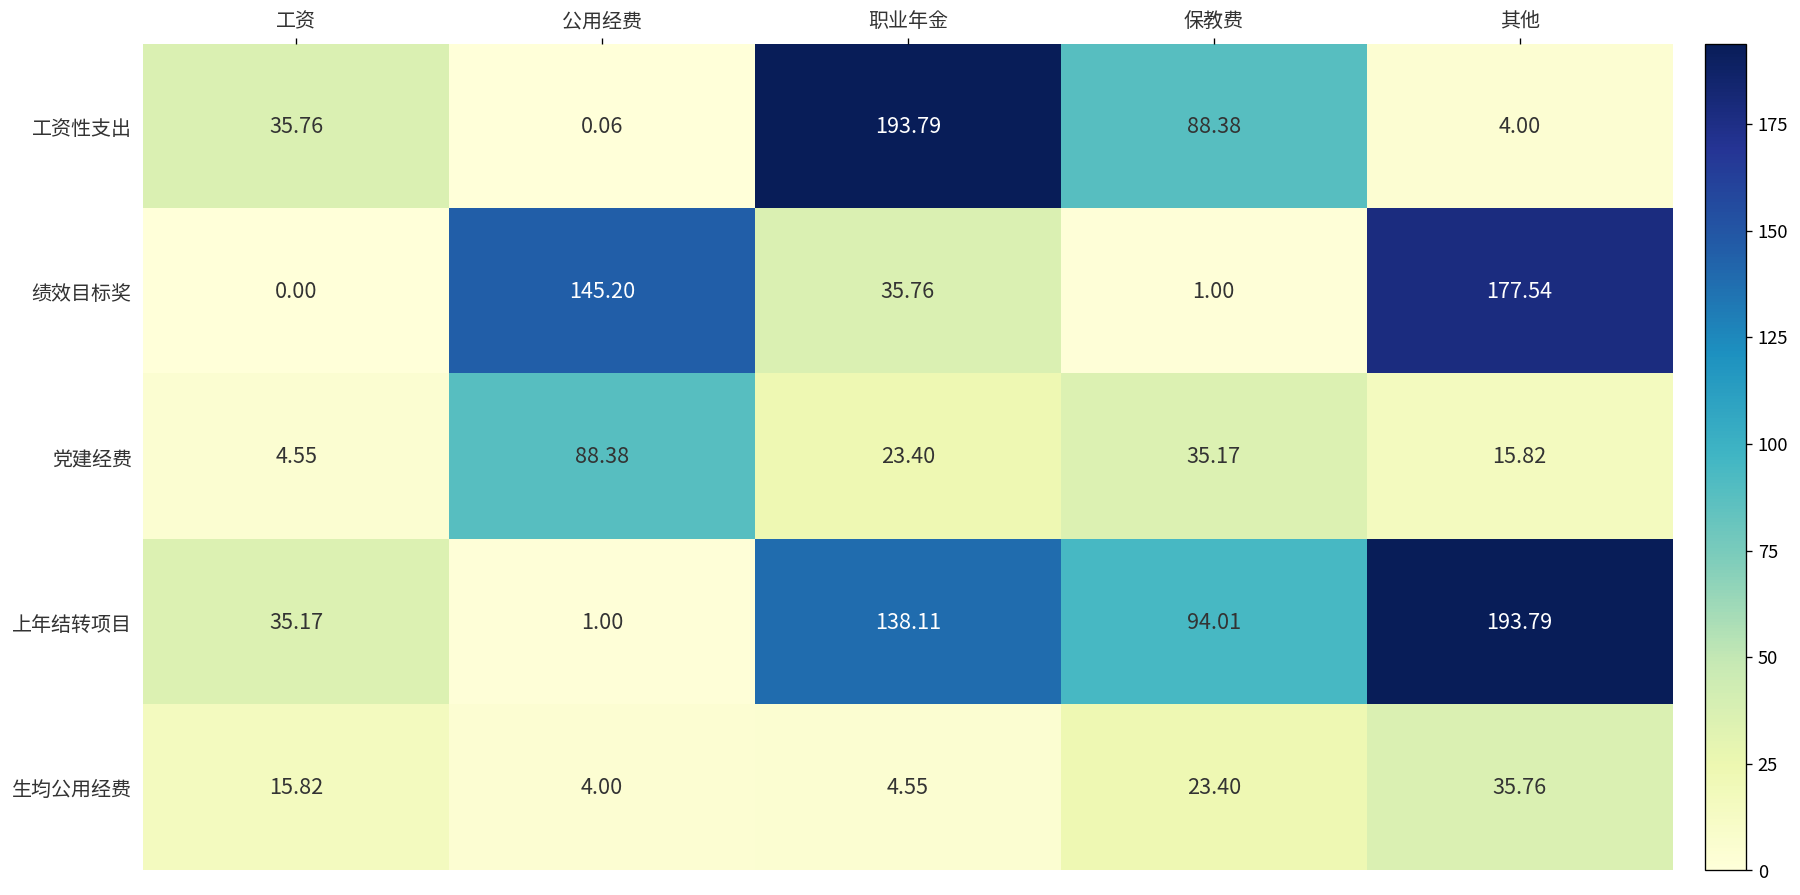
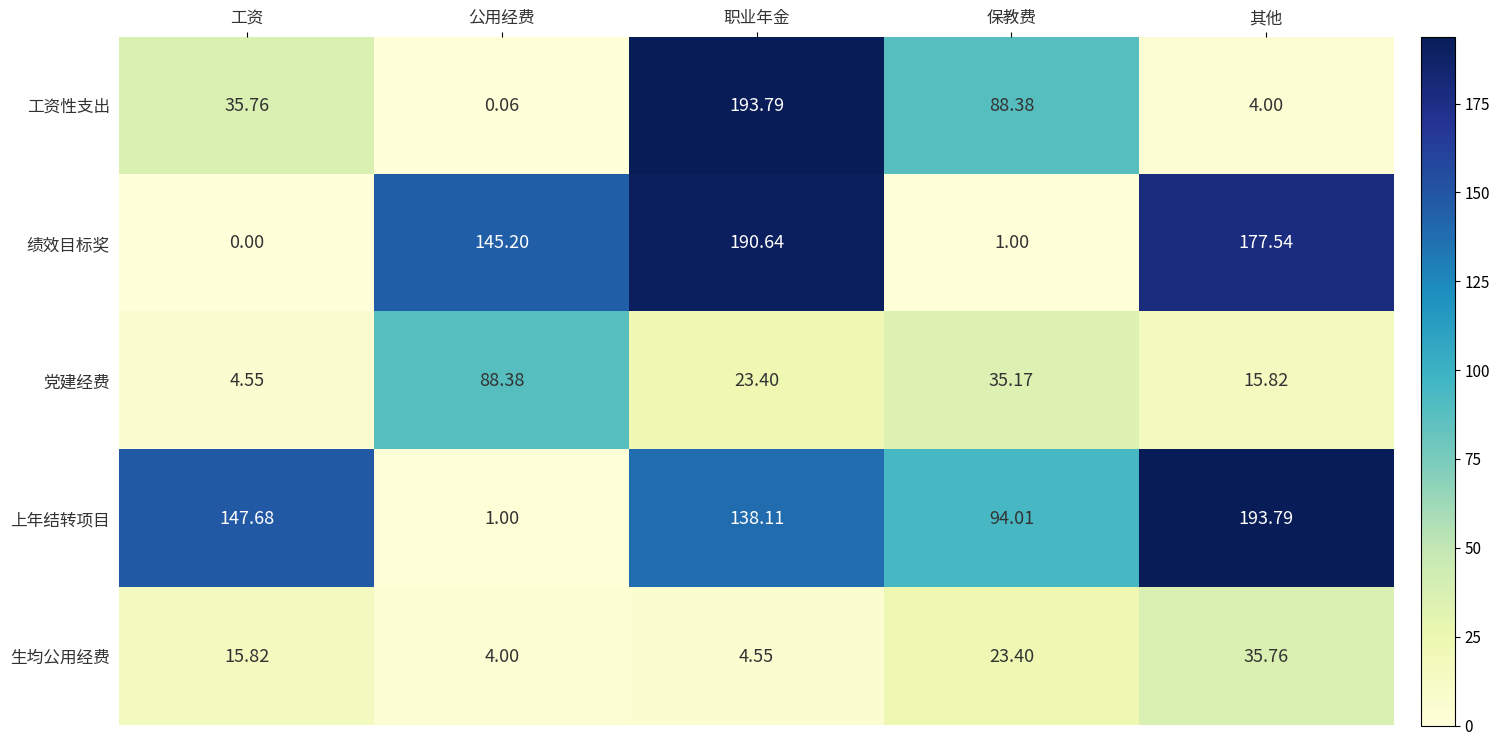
  {
    "工资性支出": {
      "工资": 35.76,
      "公用经费": 0.06,
      "职业年金": 193.79,
      "保教费": 88.38,
      "其他": 4.00
    },
    "绩效目标奖": {
      "工资": 0.00,
      "公用经费": 145.20,
-     "职业年金": 35.76,
+     "职业年金": 190.64,
      "保教费": 1.00,
      "其他": 177.54
    },
    "党建经费": {
      "工资": 4.55,
      "公用经费": 88.38,
      "职业年金": 23.40,
      "保教费": 35.17,
      "其他": 15.82
    },
    "上年结转项目": {
-     "工资": 35.17,
+     "工资": 147.68,
      "公用经费": 1.00,
      "职业年金": 138.11,
      "保教费": 94.01,
      "其他": 193.79
    },
    "生均公用经费": {
      "工资": 15.82,
      "公用经费": 4.00,
      "职业年金": 4.55,
      "保教费": 23.40,
      "其他": 35.76
    }
  }
